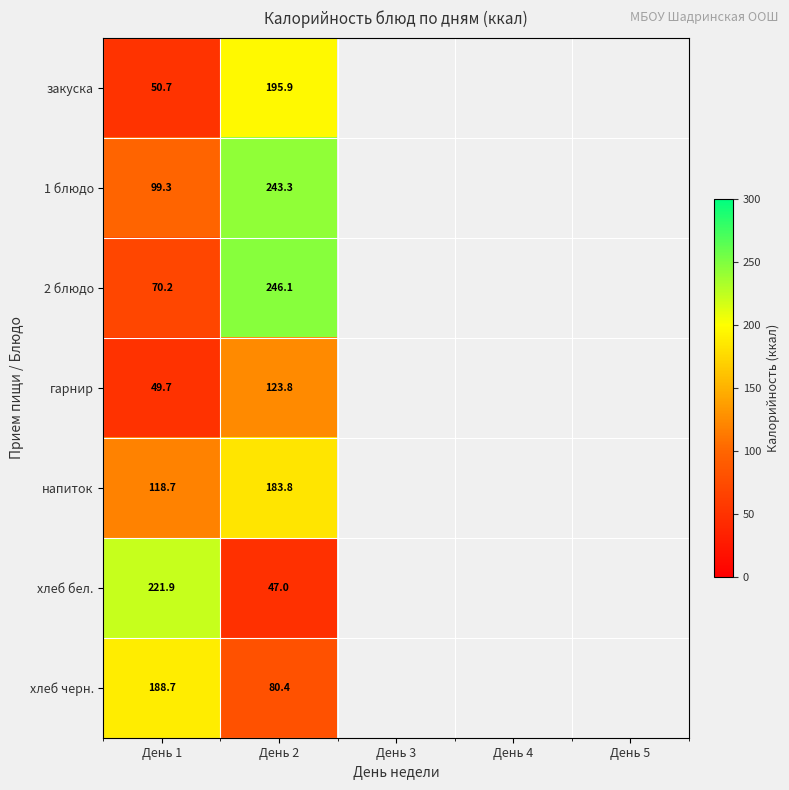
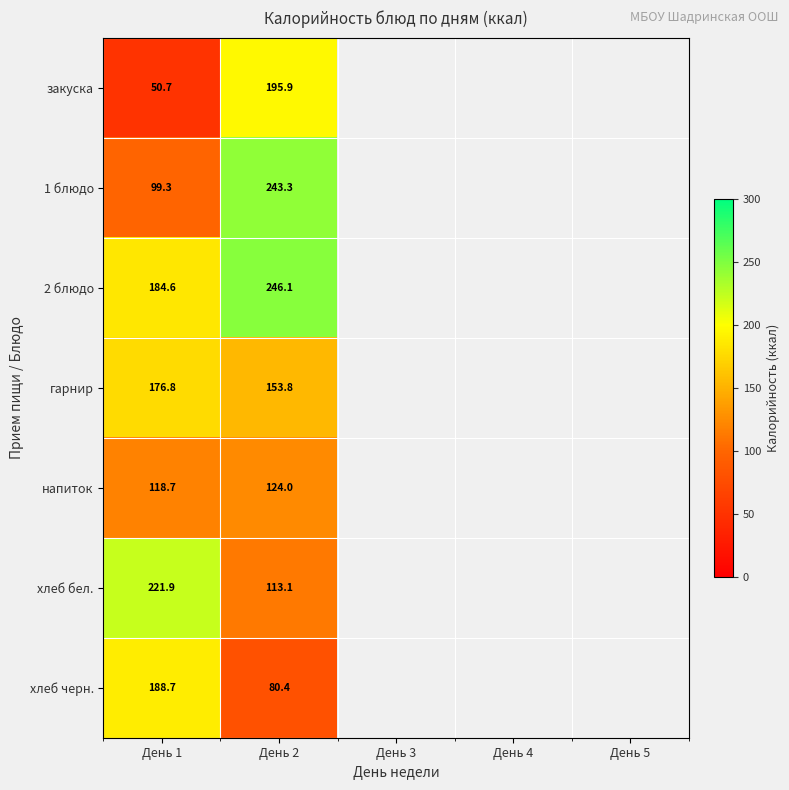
  {
    "закуска": {
      "День 1": 50.7,
      "День 2": 195.9
    },
    "1 блюдо": {
      "День 1": 99.3,
      "День 2": 243.3
    },
    "2 блюдо": {
-     "День 1": 70.2,
+     "День 1": 184.6,
      "День 2": 246.1
    },
    "гарнир": {
-     "День 1": 49.7,
-     "День 2": 123.8
+     "День 1": 176.8,
+     "День 2": 153.8
    },
    "напиток": {
      "День 1": 118.7,
-     "День 2": 183.8
+     "День 2": 124.0
    },
    "хлеб бел.": {
      "День 1": 221.9,
-     "День 2": 47.0
+     "День 2": 113.1
    },
    "хлеб черн.": {
      "День 1": 188.7,
      "День 2": 80.4
    }
  }
